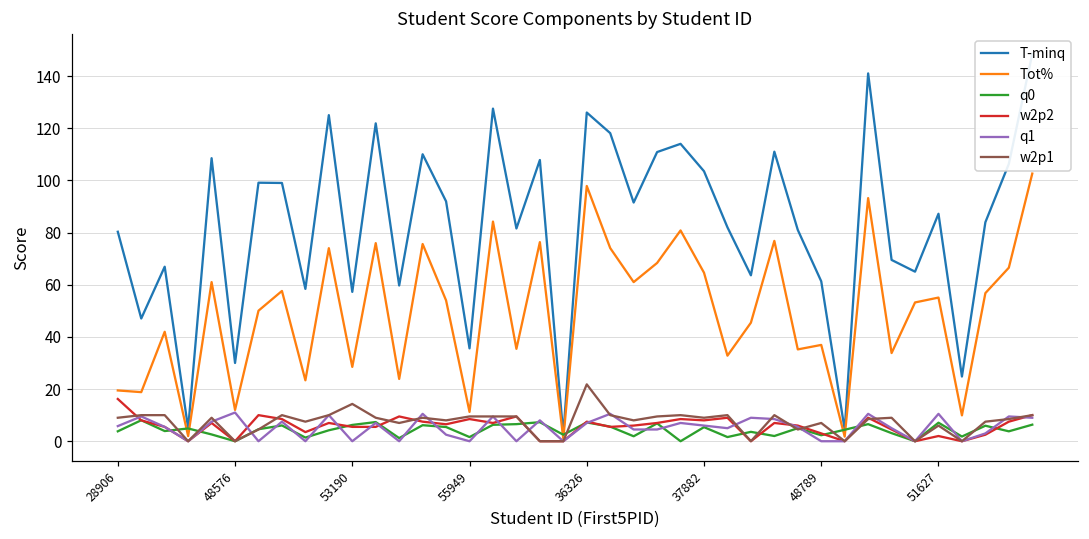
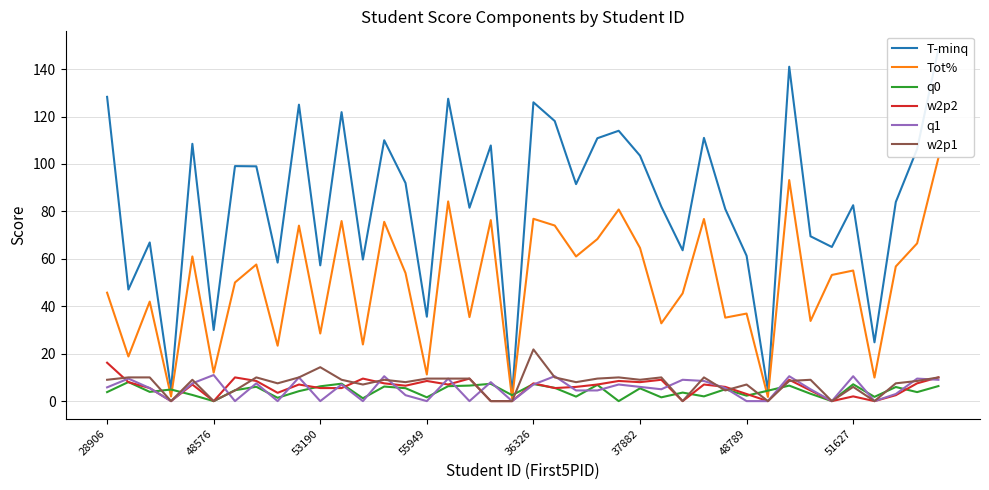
  {
    "T-minq": {
-     "28906": 80,
+     "28906": 128,
      "48576": 30,
      "53190": 57,
      "55949": 36,
      "36326": 126,
      "37882": 104,
      "48789": 61,
-     "51627": 87
+     "51627": 83
    },
    "Tot%": {
-     "28906": 19,
+     "28906": 46,
      "53190": 29,
      "55949": 11,
-     "36326": 98,
+     "36326": 77,
      "37882": 65,
      "48789": 37,
      "51627": 55
    },
    "q0": {
      "28906": 4,
      "55949": 2,
      "51627": 7
    },
    "w2p2": {
      "28906": 16,
      "51627": 2
    },
    "q1": {
      "28906": 6,
      "53190": 0,
      "55949": 0,
      "48789": 0,
      "51627": 11
    },
    "w2p1": {
      "28906": 9,
      "53190": 14,
      "36326": 22,
      "48789": 7,
      "51627": 6
    }
  }
